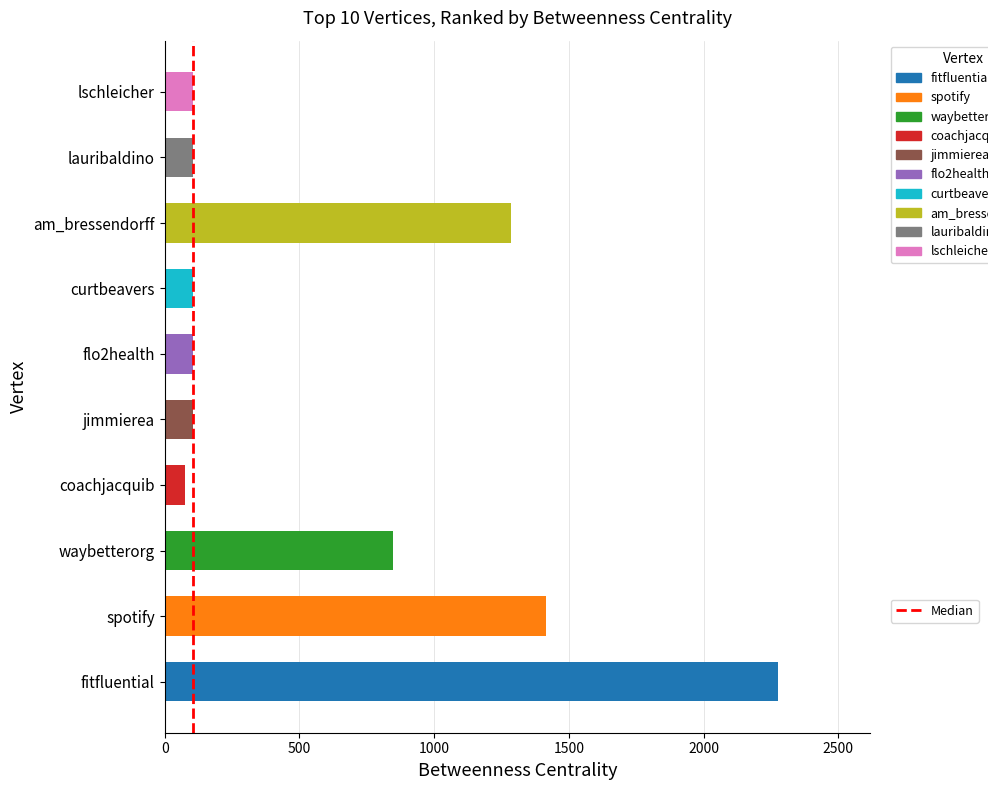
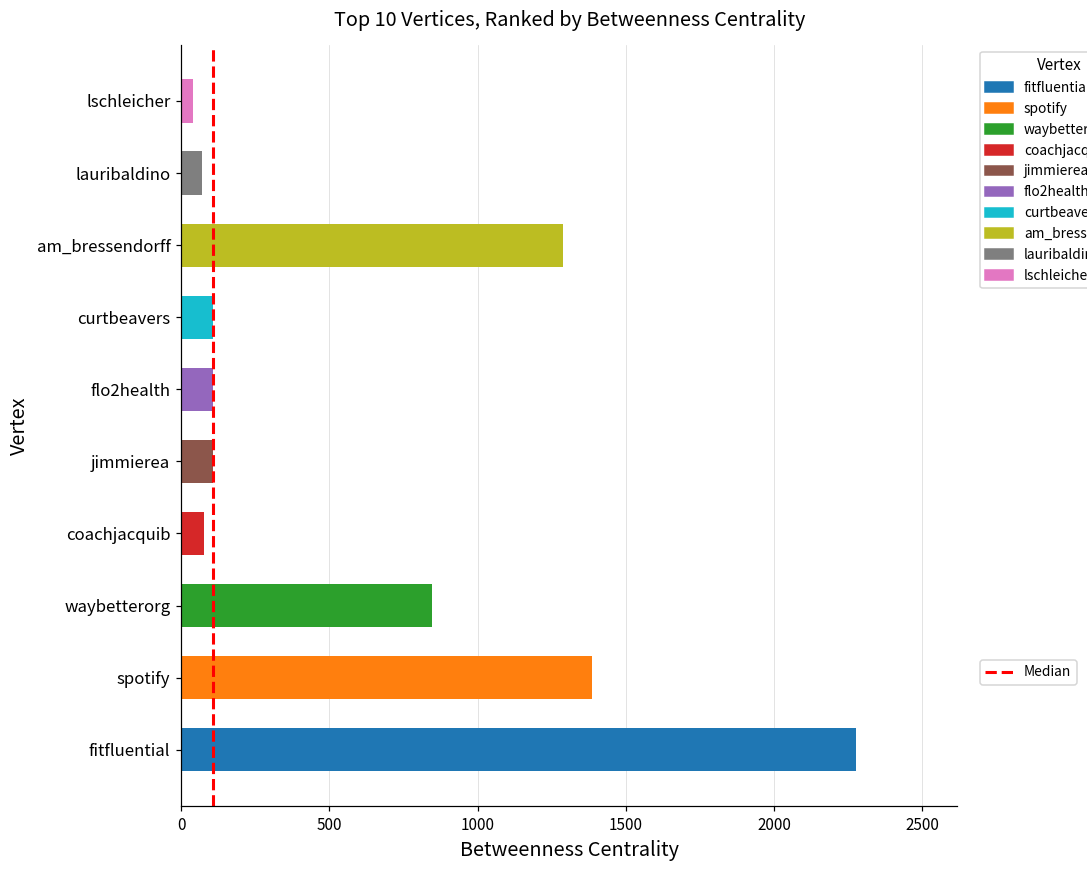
  {
-   "lschleicher": 110,
-   "lauribaldino": 110,
+   "lschleicher": 40,
+   "lauribaldino": 70,
    "am_bressendorff": 1290,
    "curtbeavers": 110,
    "flo2health": 110,
    "jimmierea": 110,
    "coachjacquib": 80,
    "waybetterorg": 850,
-   "spotify": 1420,
+   "spotify": 1390,
    "fitfluential": 2280
  }
